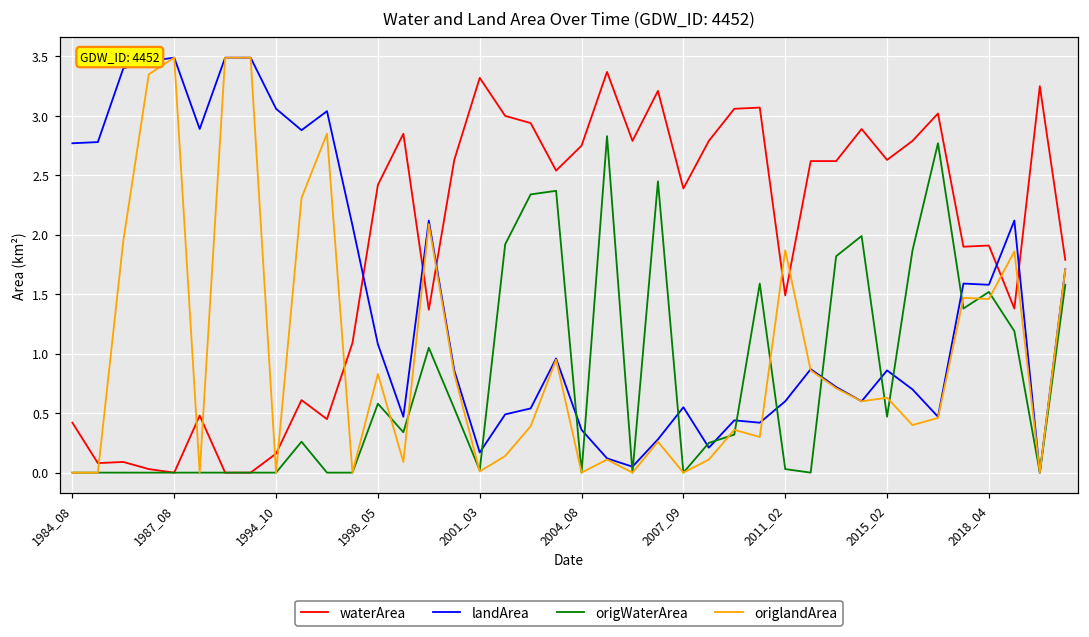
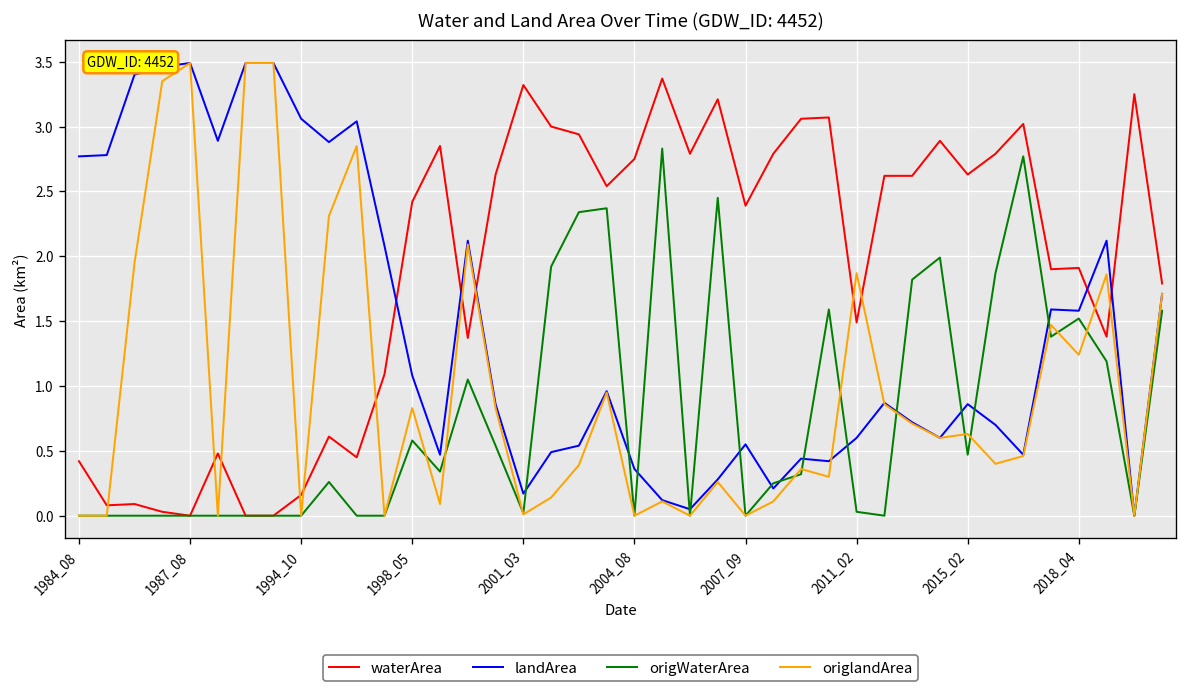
  {
    "waterArea": {
      "1984_08": 0.42,
      "1994_10": 0.16,
      "1998_05": 2.42,
      "2001_03": 3.32,
      "2004_08": 2.75,
      "2007_09": 2.39,
      "2011_02": 1.49,
      "2015_02": 2.63,
      "2018_04": 1.91
    },
    "landArea": {
      "1984_08": 2.77,
      "1994_10": 3.06,
      "1998_05": 1.08,
      "2001_03": 0.17,
      "2004_08": 0.36,
      "2007_09": 0.55,
      "2011_02": 0.60,
      "2015_02": 0.86,
      "2018_04": 1.58
    },
    "origWaterArea": {
      "1998_05": 0.58,
      "2011_02": 0.03,
      "2015_02": 0.47,
      "2018_04": 1.52
    },
    "origlandArea": {
      "1998_05": 0.83,
      "2011_02": 1.87,
      "2015_02": 0.63,
-     "2018_04": 1.46
+     "2018_04": 1.24
    }
  }
